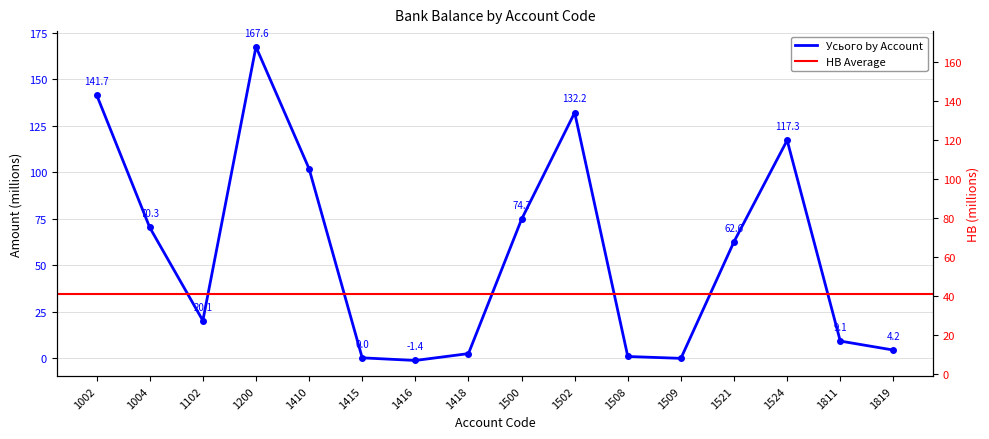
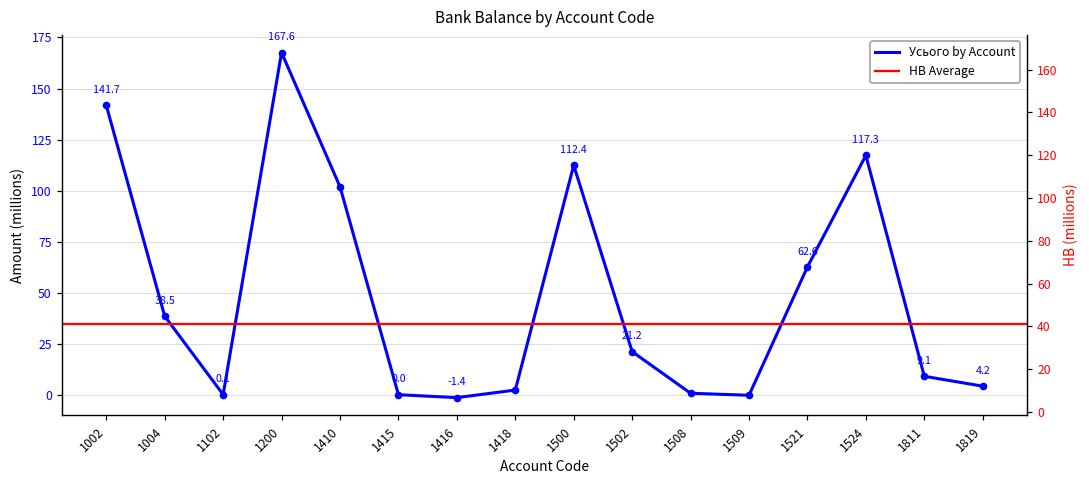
  {
    "Усього by Account": {
      "1002": 141.7,
-     "1004": 70.3,
-     "1102": 20.1,
+     "1004": 38.5,
+     "1102": 0.1,
      "1200": 167.6,
      "1415": 0.0,
      "1416": -1.4,
-     "1500": 74.7,
-     "1502": 132.2,
+     "1500": 112.4,
+     "1502": 21.2,
      "1521": 62.6,
      "1524": 117.3,
      "1811": 9.1,
      "1819": 4.2
    }
  }
